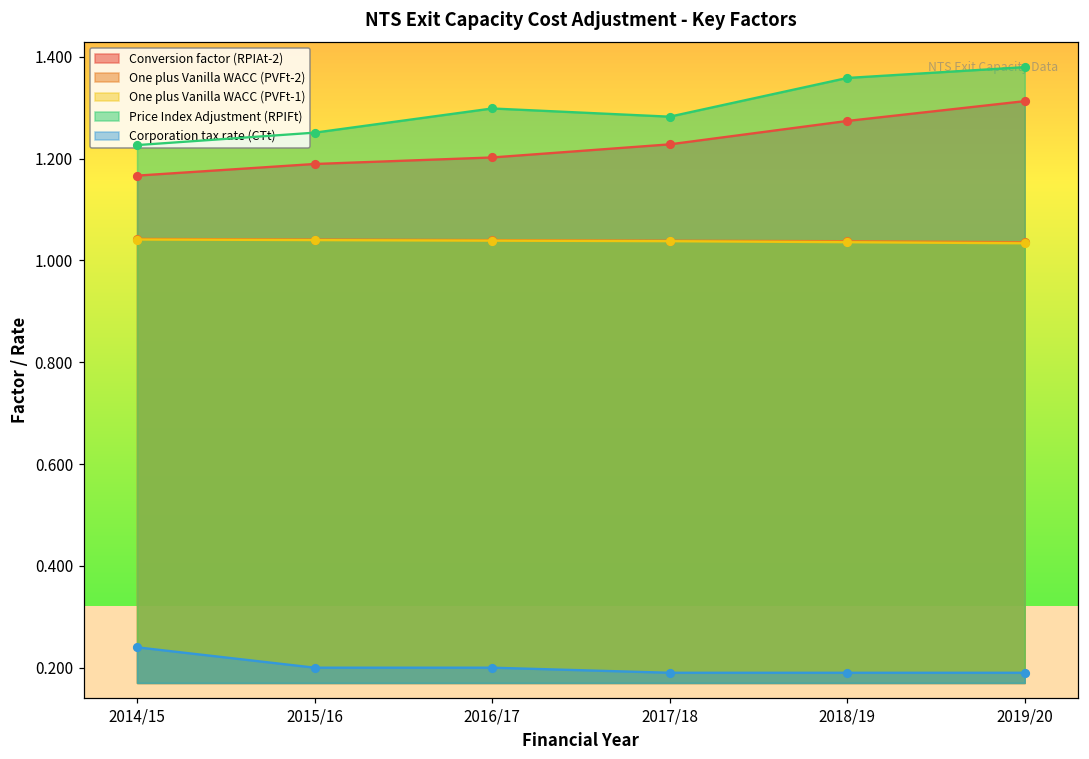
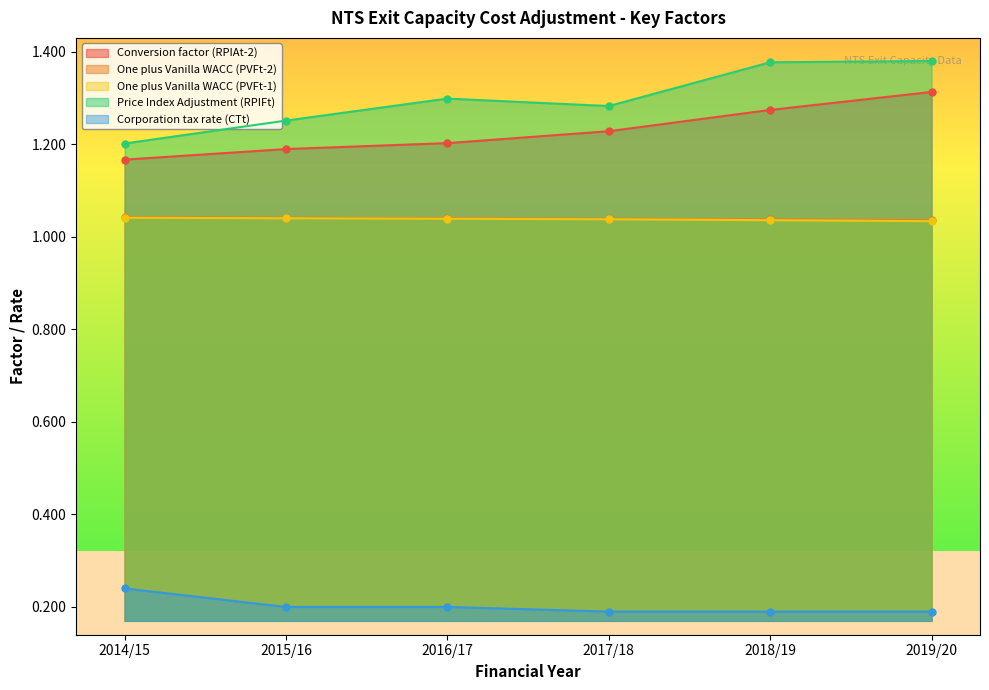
  {
    "Price Index Adjustment (RPIFt)": {
-     "2014/15": 1.23,
+     "2014/15": 1.20,
      "2015/16": 1.25,
      "2016/17": 1.30,
      "2017/18": 1.28,
-     "2018/19": 1.36,
+     "2018/19": 1.38,
      "2019/20": 1.38
    },
    "Corporation tax rate (CTt)": {
      "2014/15": 0.24,
      "2015/16": 0.20,
      "2016/17": 0.20,
      "2017/18": 0.19,
      "2018/19": 0.19,
      "2019/20": 0.19
    }
  }
